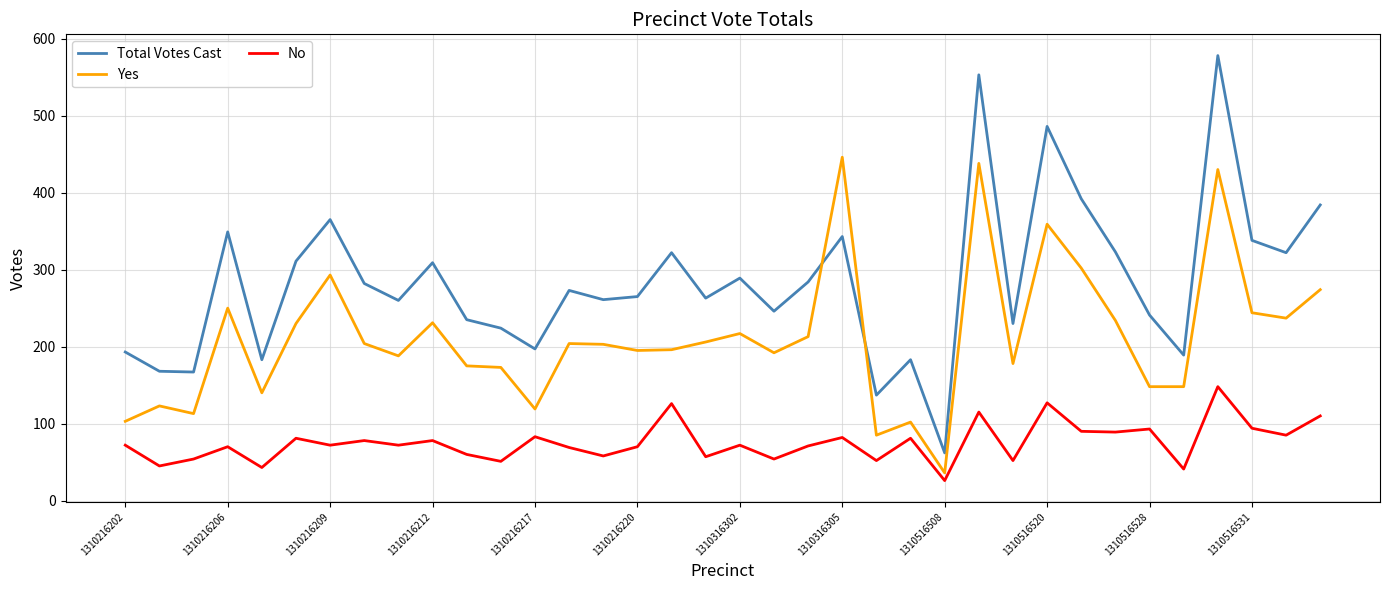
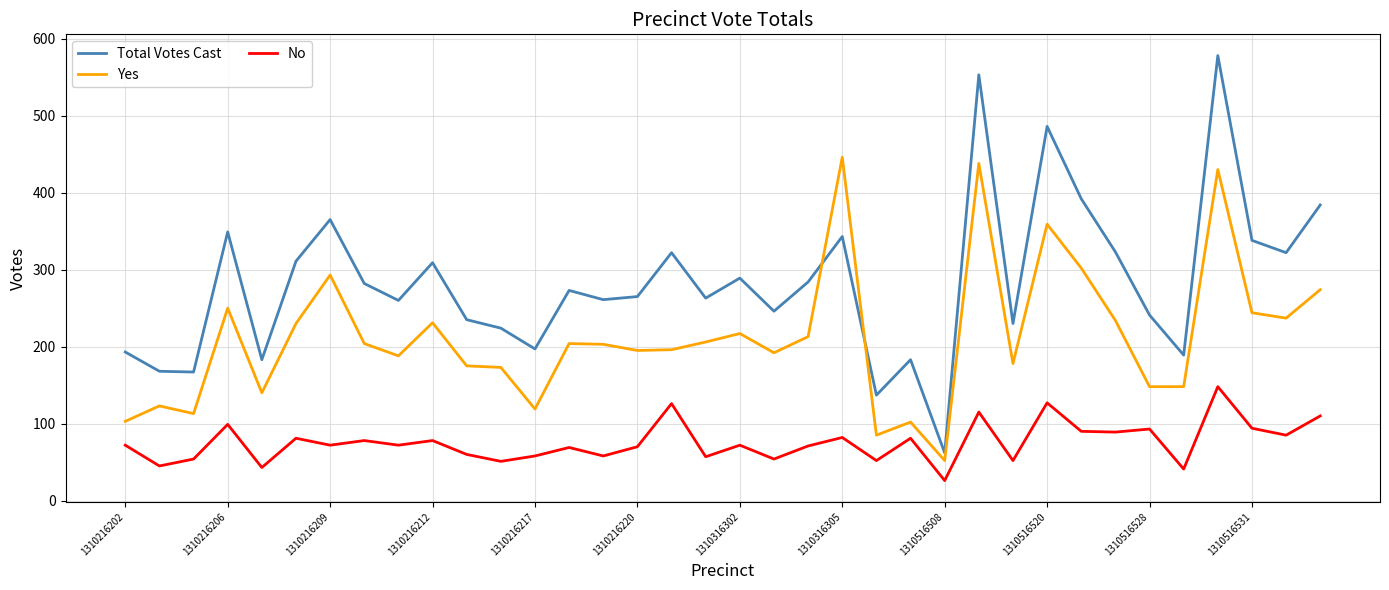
  {
    "Total Votes Cast": {
      "1310216202": 190,
      "1310216206": 350,
      "1310216209": 370,
      "1310216212": 310,
      "1310216217": 200,
      "1310216220": 270,
      "1310316302": 290,
      "1310316305": 340,
      "1310516508": 60,
      "1310516520": 490,
      "1310516528": 240,
      "1310516531": 340
    },
    "Yes": {
      "1310216202": 100,
      "1310216206": 250,
      "1310216209": 290,
      "1310216212": 230,
      "1310216217": 120,
      "1310216220": 200,
      "1310316302": 220,
      "1310316305": 450,
-     "1310516508": 40,
+     "1310516508": 50,
      "1310516520": 360,
      "1310516528": 150,
      "1310516531": 240
    },
    "No": {
      "1310216202": 70,
-     "1310216206": 70,
+     "1310216206": 100,
      "1310216209": 70,
      "1310216212": 80,
-     "1310216217": 80,
+     "1310216217": 60,
      "1310216220": 70,
      "1310316302": 70,
      "1310316305": 80,
      "1310516508": 30,
      "1310516520": 130,
      "1310516528": 90,
      "1310516531": 90
    }
  }
